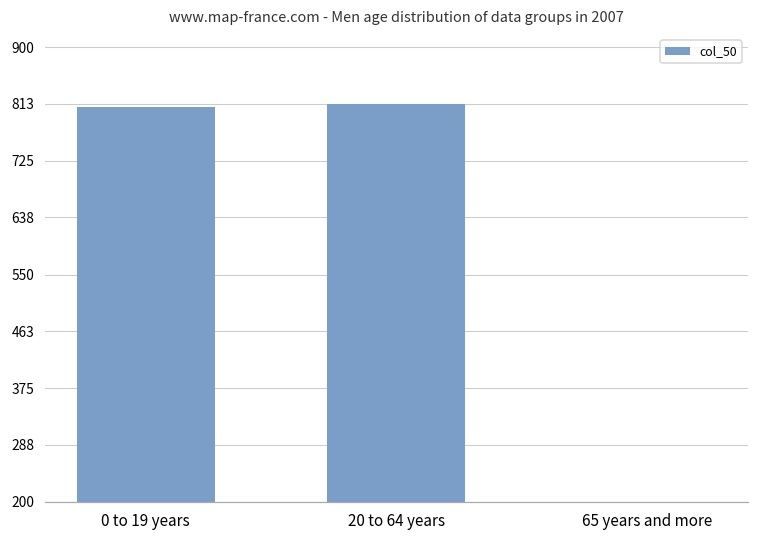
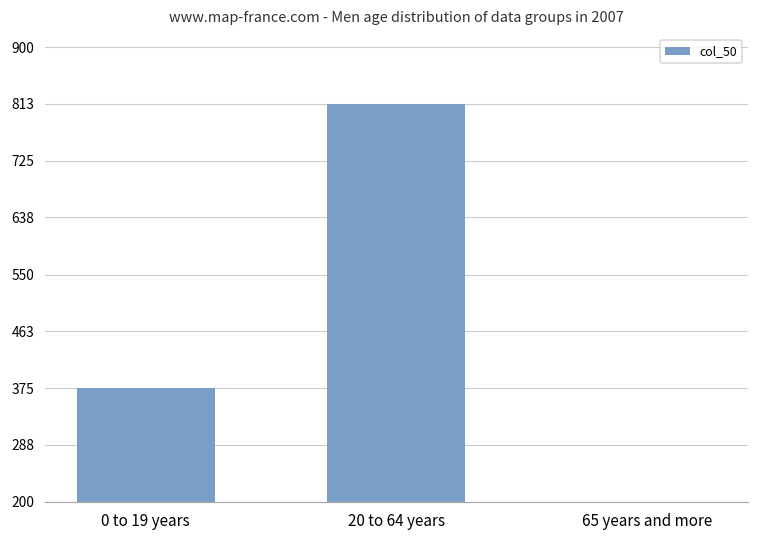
  {
-   "0 to 19 years": 810,
+   "0 to 19 years": 380,
    "20 to 64 years": 810
  }
